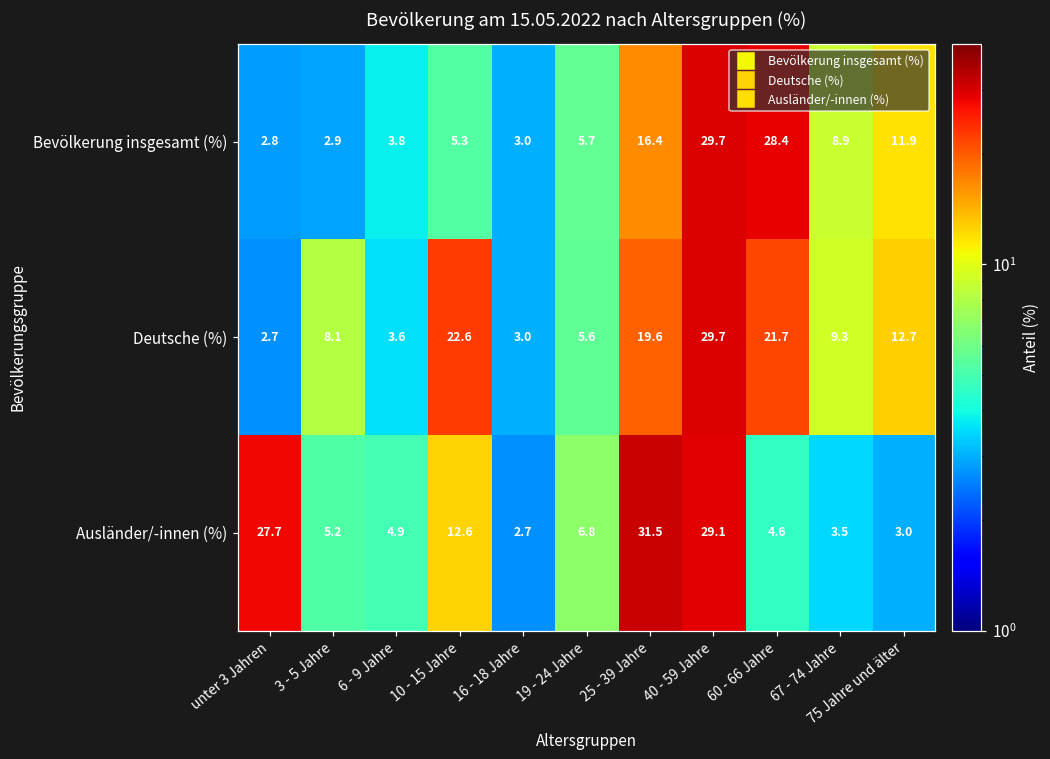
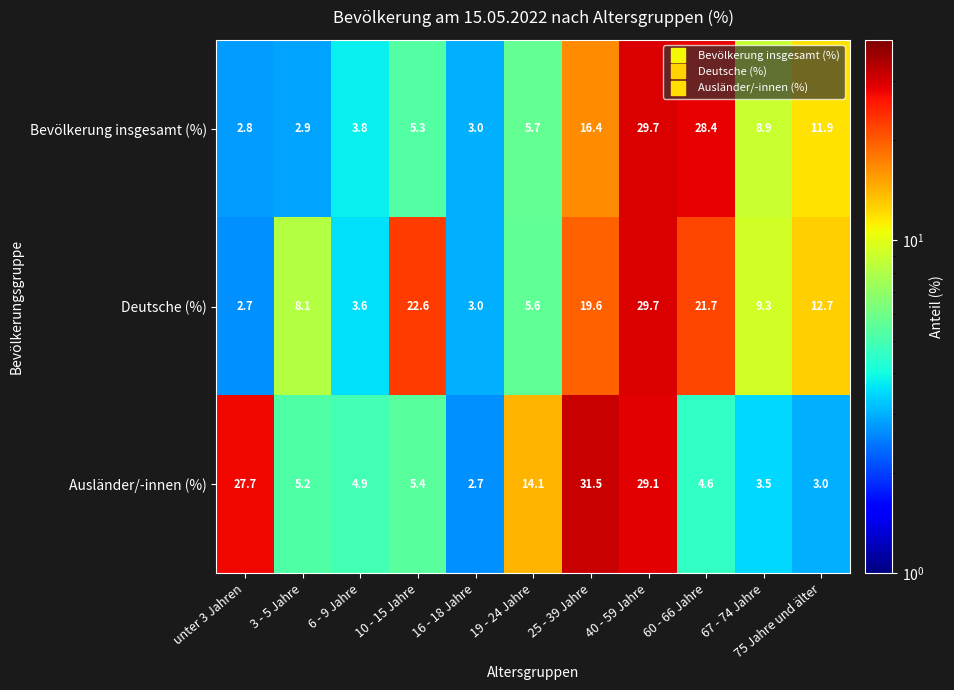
  {
    "Bevölkerung insgesamt (%)": {
      "unter 3 Jahren": 2.8,
      "3 - 5 Jahre": 2.9,
      "6 - 9 Jahre": 3.8,
      "10 - 15 Jahre": 5.3,
      "16 - 18 Jahre": 3.0,
      "19 - 24 Jahre": 5.7,
      "25 - 39 Jahre": 16.4,
      "40 - 59 Jahre": 29.7,
      "60 - 66 Jahre": 28.4,
      "67 - 74 Jahre": 8.9,
      "75 Jahre und älter": 11.9
    },
    "Deutsche (%)": {
      "unter 3 Jahren": 2.7,
      "3 - 5 Jahre": 8.1,
      "6 - 9 Jahre": 3.6,
      "10 - 15 Jahre": 22.6,
      "16 - 18 Jahre": 3.0,
      "19 - 24 Jahre": 5.6,
      "25 - 39 Jahre": 19.6,
      "40 - 59 Jahre": 29.7,
      "60 - 66 Jahre": 21.7,
      "67 - 74 Jahre": 9.3,
      "75 Jahre und älter": 12.7
    },
    "Ausländer/-innen (%)": {
      "unter 3 Jahren": 27.7,
      "3 - 5 Jahre": 5.2,
      "6 - 9 Jahre": 4.9,
-     "10 - 15 Jahre": 12.6,
+     "10 - 15 Jahre": 5.4,
      "16 - 18 Jahre": 2.7,
-     "19 - 24 Jahre": 6.8,
+     "19 - 24 Jahre": 14.1,
      "25 - 39 Jahre": 31.5,
      "40 - 59 Jahre": 29.1,
      "60 - 66 Jahre": 4.6,
      "67 - 74 Jahre": 3.5,
      "75 Jahre und älter": 3.0
    }
  }
